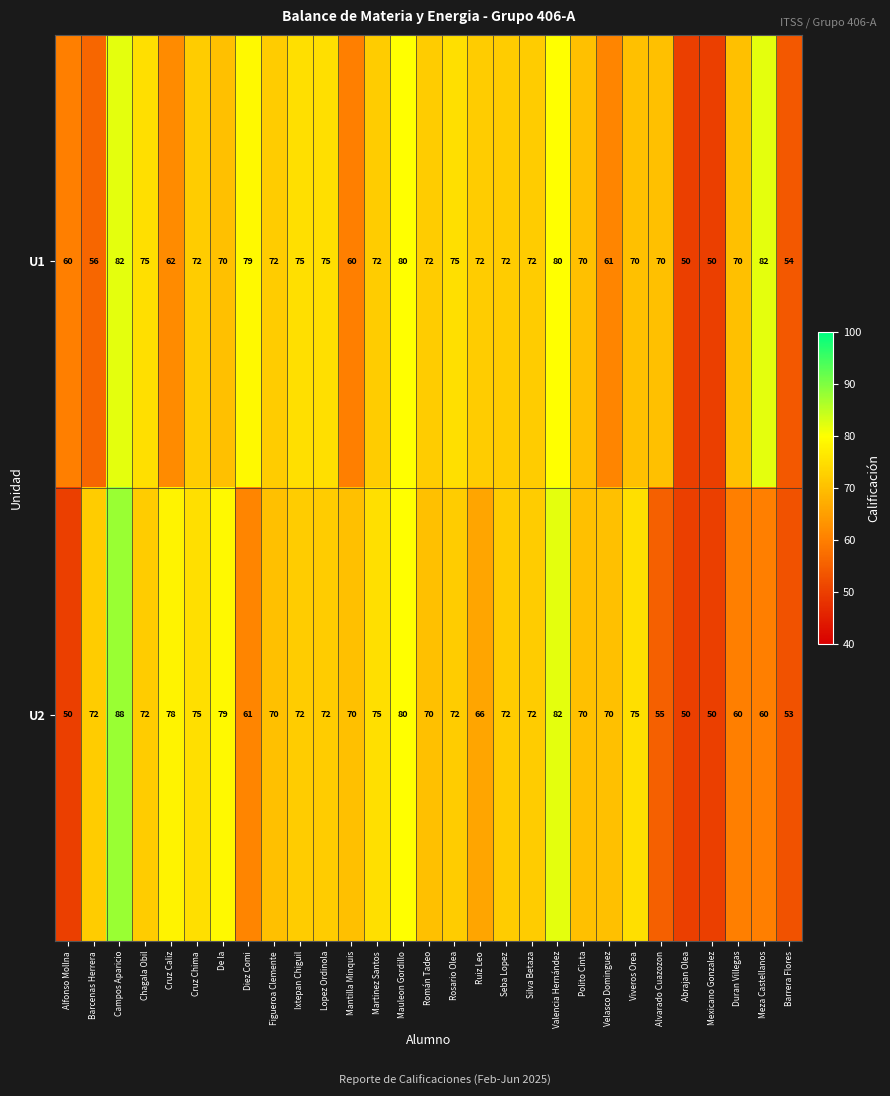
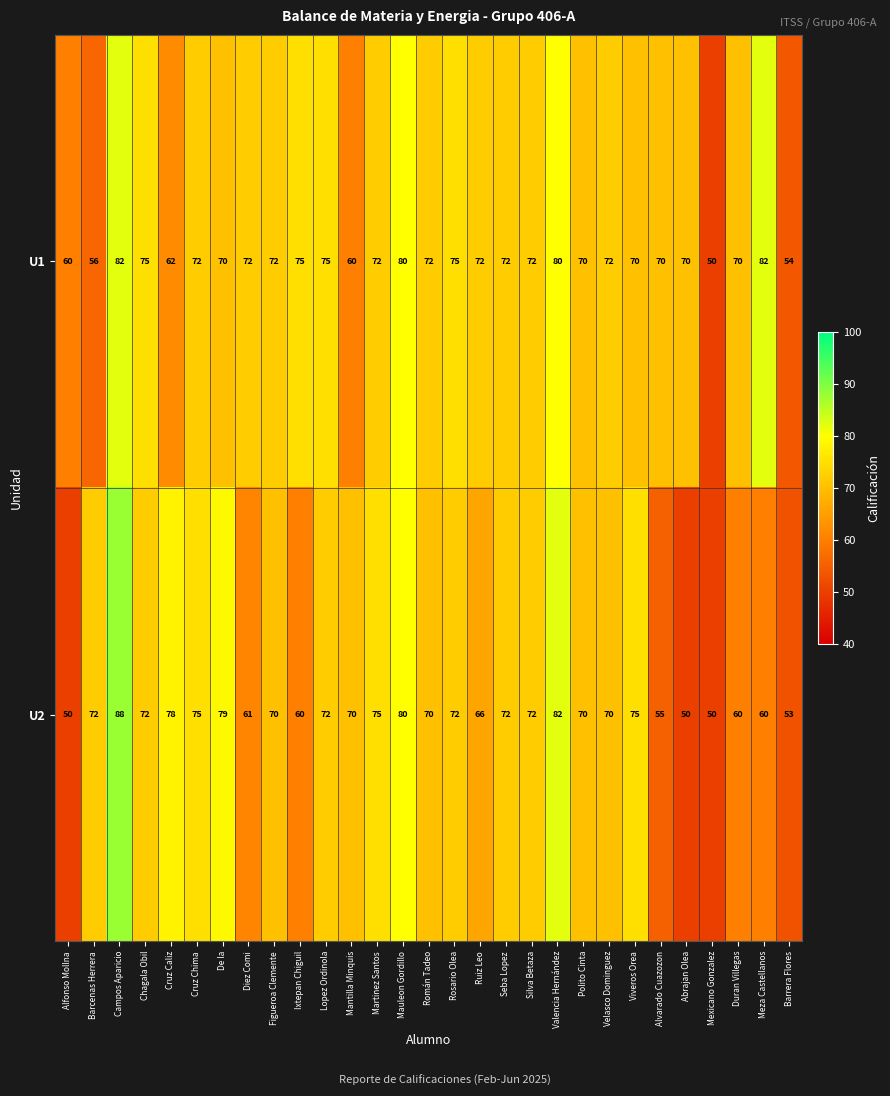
  {
    "U1": {
      "Alfonso Mollna": 60,
      "Barcenas Herrera": 56,
      "Campos Aparicio": 82,
      "Chagala Obil": 75,
      "Cruz Caliz": 62,
      "Cruz Chima": 72,
      "De la": 70,
-     "Diez Comi": 79,
+     "Diez Comi": 72,
      "Figueroa Clemente": 72,
      "Ixtepan Chiguil": 75,
      "Lopez Ordinola": 75,
      "Mantilla Minquis": 60,
      "Martinez Santos": 72,
      "Mauleon Gordillo": 80,
      "Román Tadeo": 72,
      "Rosario Olea": 75,
      "Ruiz Leo": 72,
      "Seba Lopez": 72,
      "Silva Betaza": 72,
      "Valencia Hernández": 80,
      "Polito Cinta": 70,
-     "Velasco Dominguez": 61,
+     "Velasco Dominguez": 72,
      "Viveros Orea": 70,
      "Alvarado Cuazozon": 70,
-     "Abrajan Olea": 50,
+     "Abrajan Olea": 70,
      "Mexicano Gonzalez": 50,
      "Duran Villegas": 70,
      "Meza Castellanos": 82,
      "Barrera Flores": 54
    },
    "U2": {
      "Alfonso Mollna": 50,
      "Barcenas Herrera": 72,
      "Campos Aparicio": 88,
      "Chagala Obil": 72,
      "Cruz Caliz": 78,
      "Cruz Chima": 75,
      "De la": 79,
      "Diez Comi": 61,
      "Figueroa Clemente": 70,
-     "Ixtepan Chiguil": 72,
+     "Ixtepan Chiguil": 60,
      "Lopez Ordinola": 72,
      "Mantilla Minquis": 70,
      "Martinez Santos": 75,
      "Mauleon Gordillo": 80,
      "Román Tadeo": 70,
      "Rosario Olea": 72,
      "Ruiz Leo": 66,
      "Seba Lopez": 72,
      "Silva Betaza": 72,
      "Valencia Hernández": 82,
      "Polito Cinta": 70,
      "Velasco Dominguez": 70,
      "Viveros Orea": 75,
      "Alvarado Cuazozon": 55,
      "Abrajan Olea": 50,
      "Mexicano Gonzalez": 50,
      "Duran Villegas": 60,
      "Meza Castellanos": 60,
      "Barrera Flores": 53
    }
  }
